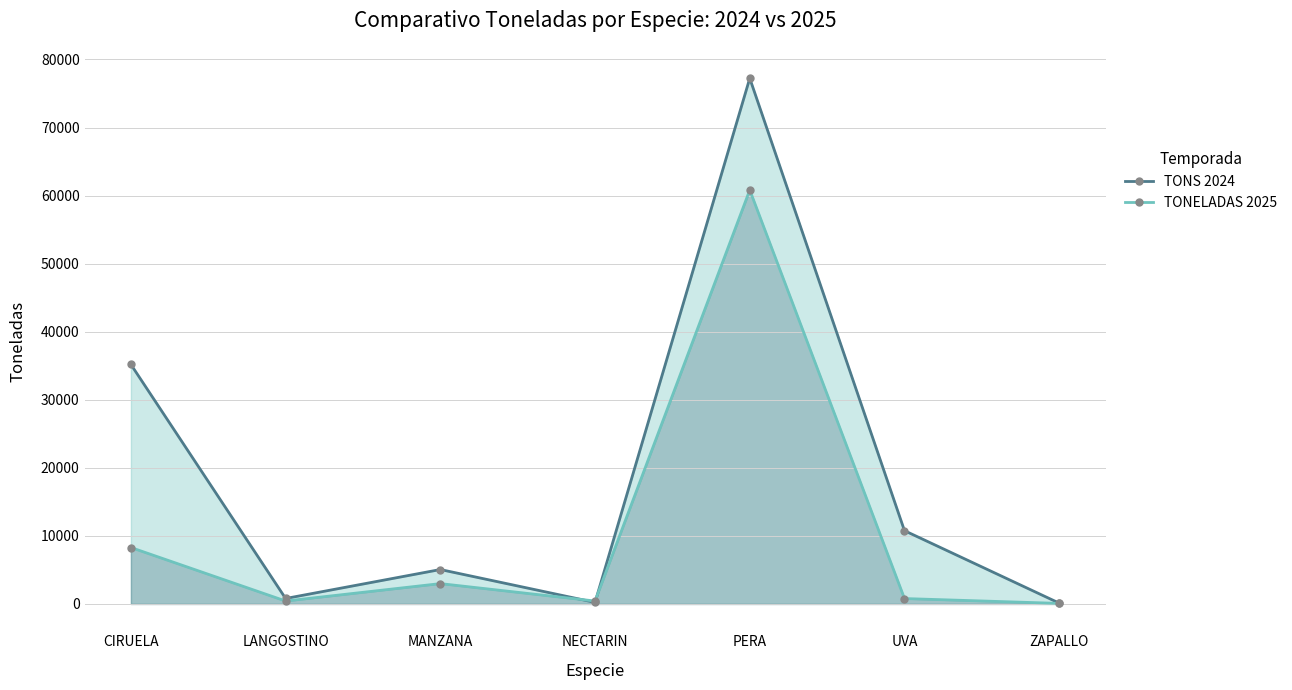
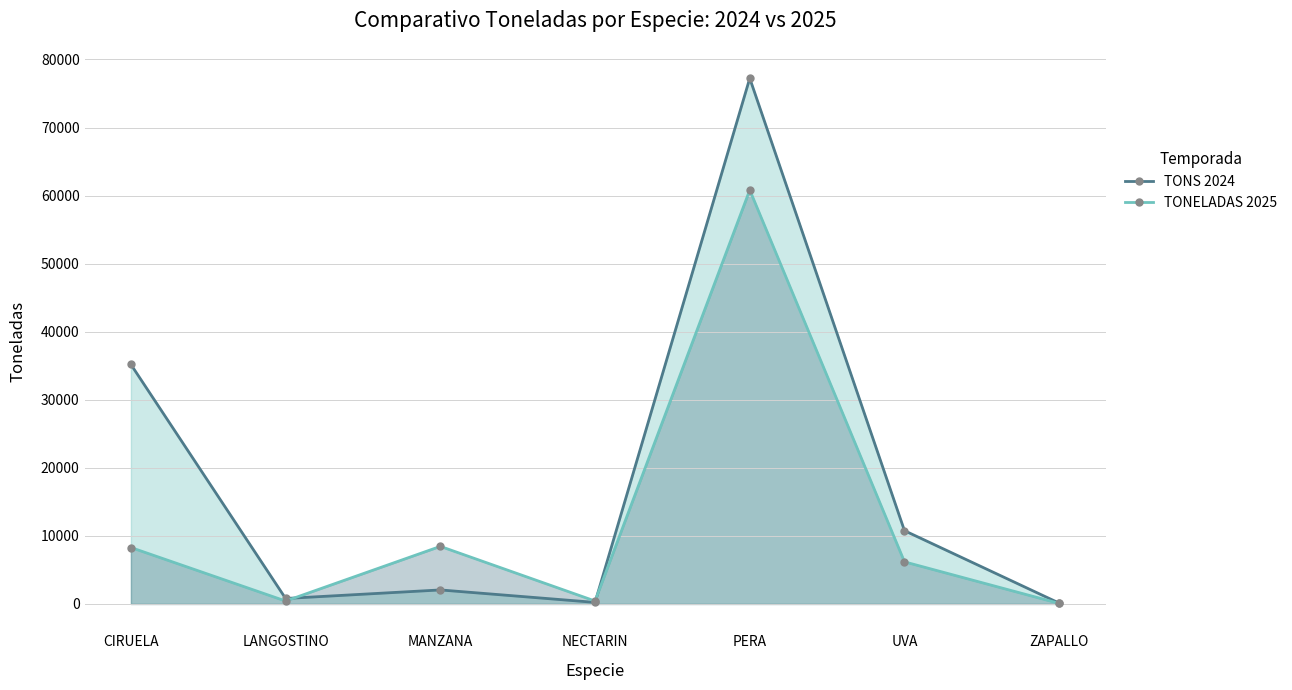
  {
    "TONS 2024": {
      "CIRUELA": 35000,
-     "MANZANA": 5000,
+     "MANZANA": 2000,
      "PERA": 77000,
      "UVA": 11000
    },
    "TONELADAS 2025": {
      "CIRUELA": 8000,
-     "MANZANA": 3000,
+     "MANZANA": 8000,
      "PERA": 61000,
-     "UVA": 1000
+     "UVA": 6000
    }
  }
